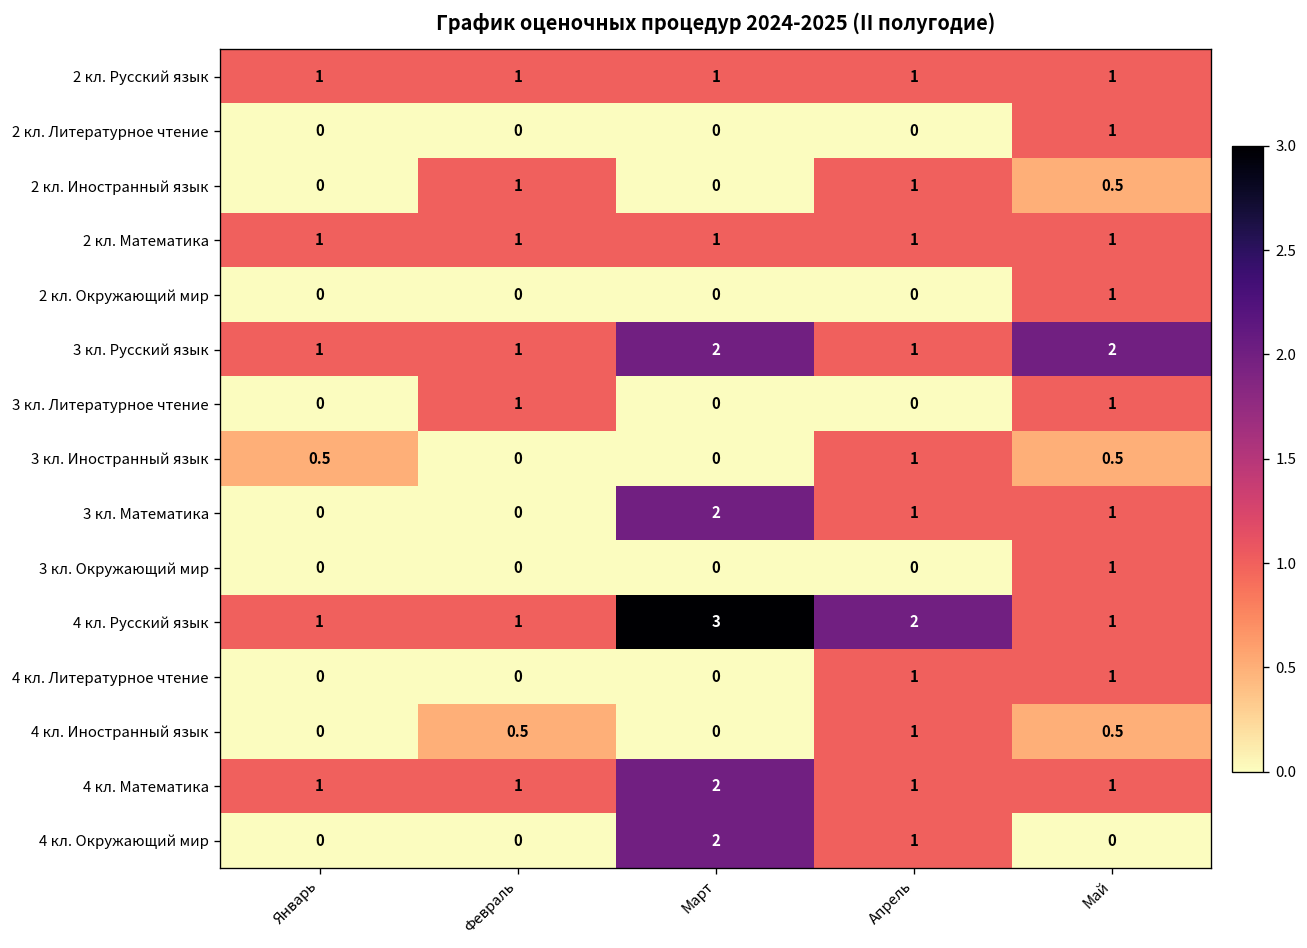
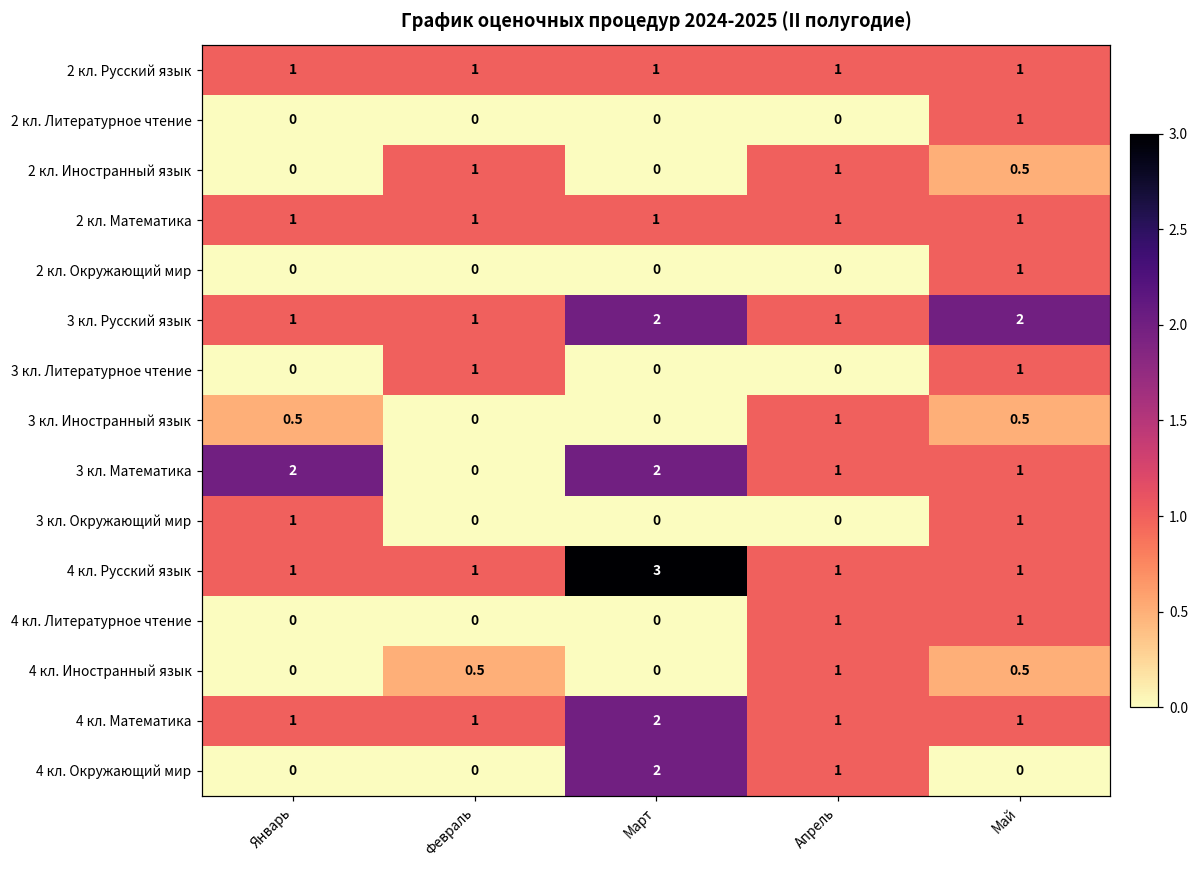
  {
    "2 кл. Русский язык": {
      "Январь": 1,
      "Февраль": 1,
      "Март": 1,
      "Апрель": 1,
      "Май": 1
    },
    "2 кл. Литературное чтение": {
      "Январь": 0,
      "Февраль": 0,
      "Март": 0,
      "Апрель": 0,
      "Май": 1
    },
    "2 кл. Иностранный язык": {
      "Январь": 0,
      "Февраль": 1,
      "Март": 0,
      "Апрель": 1,
      "Май": 0.5
    },
    "2 кл. Математика": {
      "Январь": 1,
      "Февраль": 1,
      "Март": 1,
      "Апрель": 1,
      "Май": 1
    },
    "2 кл. Окружающий мир": {
      "Январь": 0,
      "Февраль": 0,
      "Март": 0,
      "Апрель": 0,
      "Май": 1
    },
    "3 кл. Русский язык": {
      "Январь": 1,
      "Февраль": 1,
      "Март": 2,
      "Апрель": 1,
      "Май": 2
    },
    "3 кл. Литературное чтение": {
      "Январь": 0,
      "Февраль": 1,
      "Март": 0,
      "Апрель": 0,
      "Май": 1
    },
    "3 кл. Иностранный язык": {
      "Январь": 0.5,
      "Февраль": 0,
      "Март": 0,
      "Апрель": 1,
      "Май": 0.5
    },
    "3 кл. Математика": {
-     "Январь": 0,
+     "Январь": 2,
      "Февраль": 0,
      "Март": 2,
      "Апрель": 1,
      "Май": 1
    },
    "3 кл. Окружающий мир": {
-     "Январь": 0,
+     "Январь": 1,
      "Февраль": 0,
      "Март": 0,
      "Апрель": 0,
      "Май": 1
    },
    "4 кл. Русский язык": {
      "Январь": 1,
      "Февраль": 1,
      "Март": 3,
-     "Апрель": 2,
+     "Апрель": 1,
      "Май": 1
    },
    "4 кл. Литературное чтение": {
      "Январь": 0,
      "Февраль": 0,
      "Март": 0,
      "Апрель": 1,
      "Май": 1
    },
    "4 кл. Иностранный язык": {
      "Январь": 0,
      "Февраль": 0.5,
      "Март": 0,
      "Апрель": 1,
      "Май": 0.5
    },
    "4 кл. Математика": {
      "Январь": 1,
      "Февраль": 1,
      "Март": 2,
      "Апрель": 1,
      "Май": 1
    },
    "4 кл. Окружающий мир": {
      "Январь": 0,
      "Февраль": 0,
      "Март": 2,
      "Апрель": 1,
      "Май": 0
    }
  }
